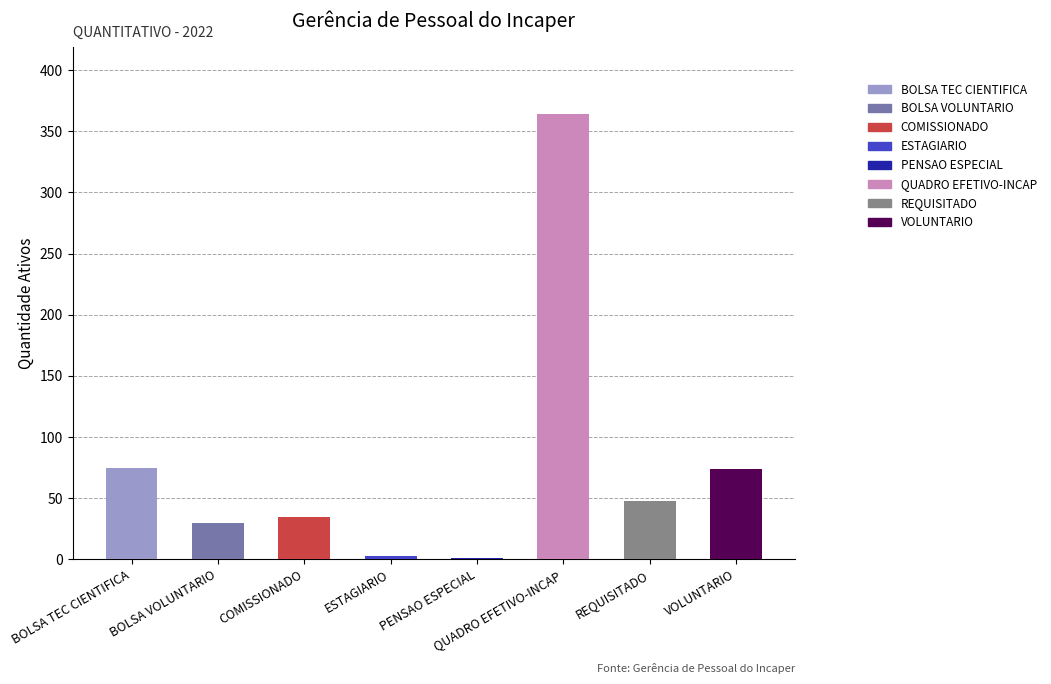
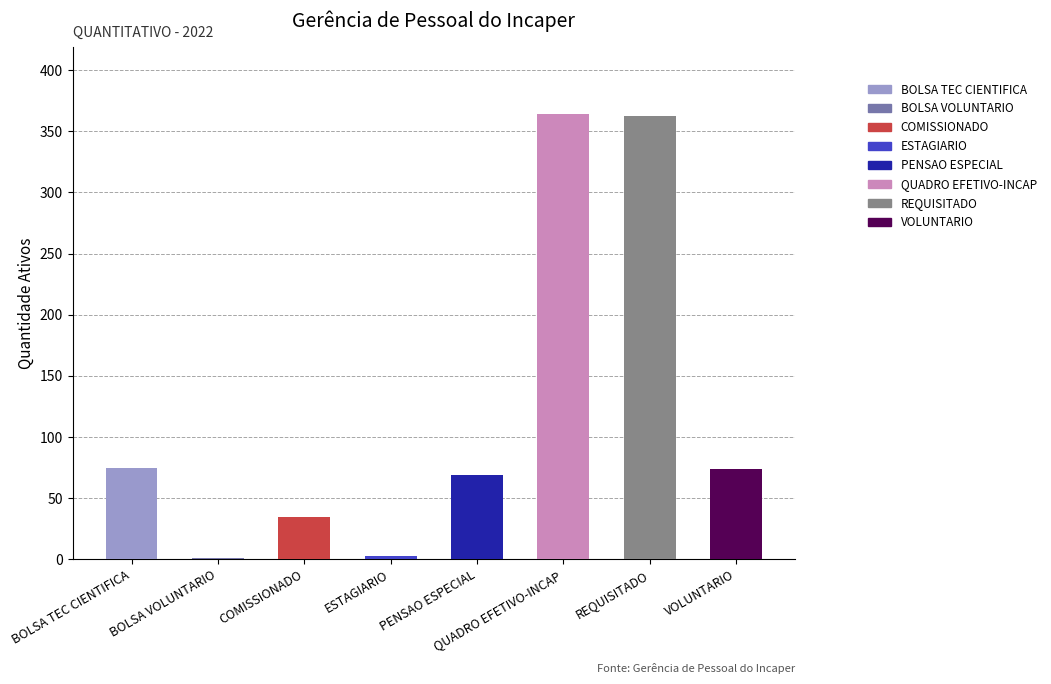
  {
    "BOLSA TEC CIENTIFICA": 75,
-   "BOLSA VOLUNTARIO": 30,
+   "BOLSA VOLUNTARIO": 1,
    "COMISSIONADO": 35,
    "ESTAGIARIO": 3,
-   "PENSAO ESPECIAL": 1,
+   "PENSAO ESPECIAL": 69,
    "QUADRO EFETIVO-INCAP": 364,
-   "REQUISITADO": 48,
+   "REQUISITADO": 362,
    "VOLUNTARIO": 74
  }
